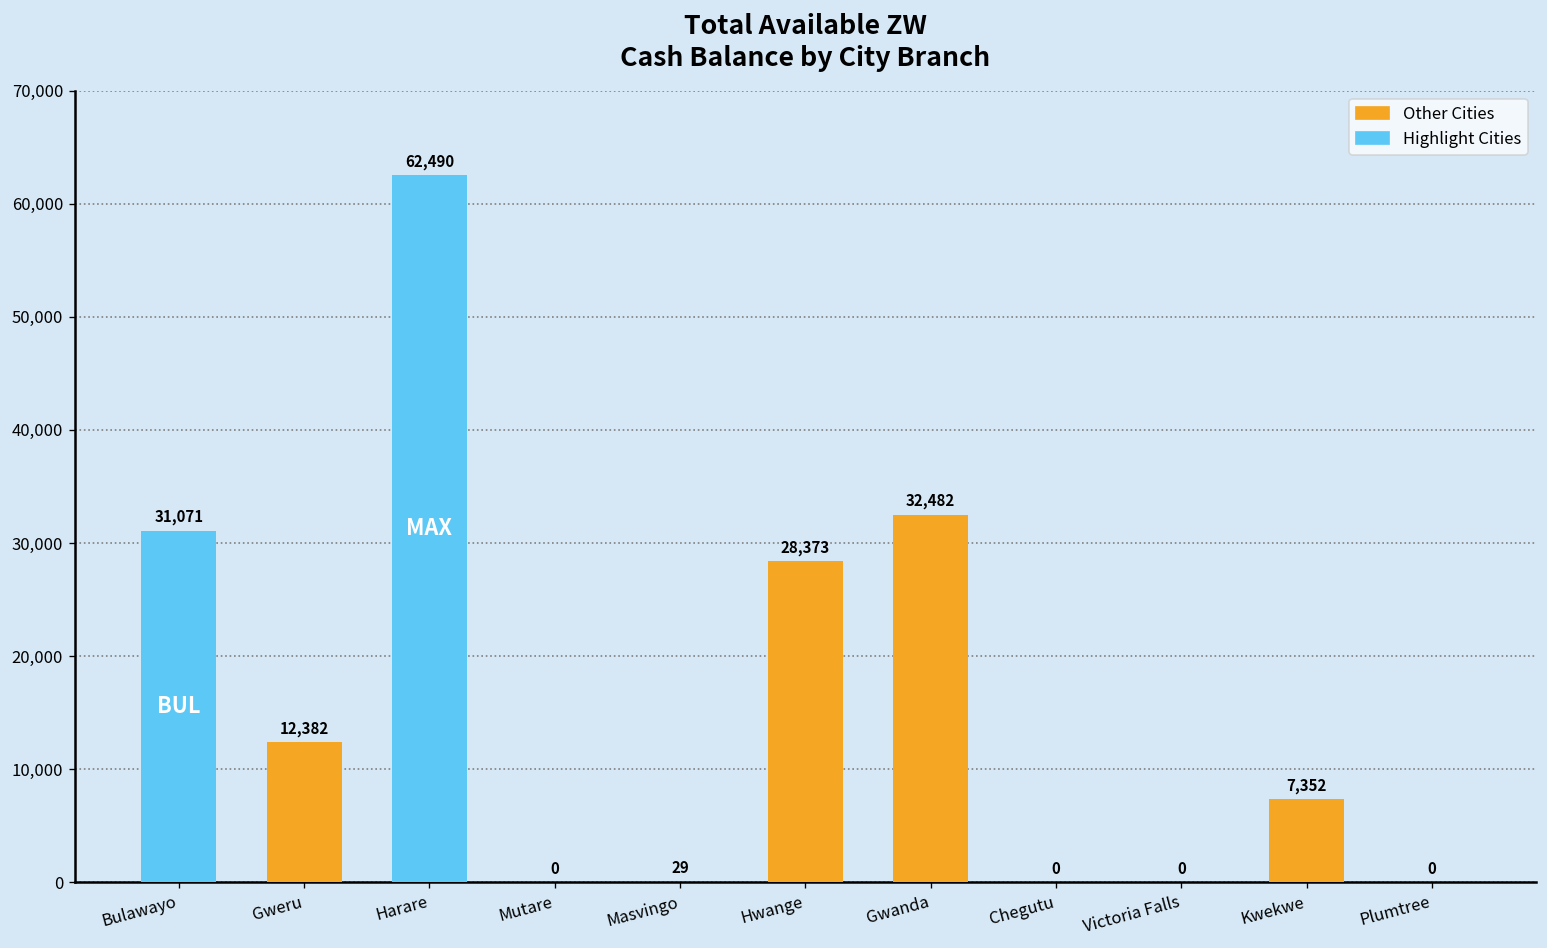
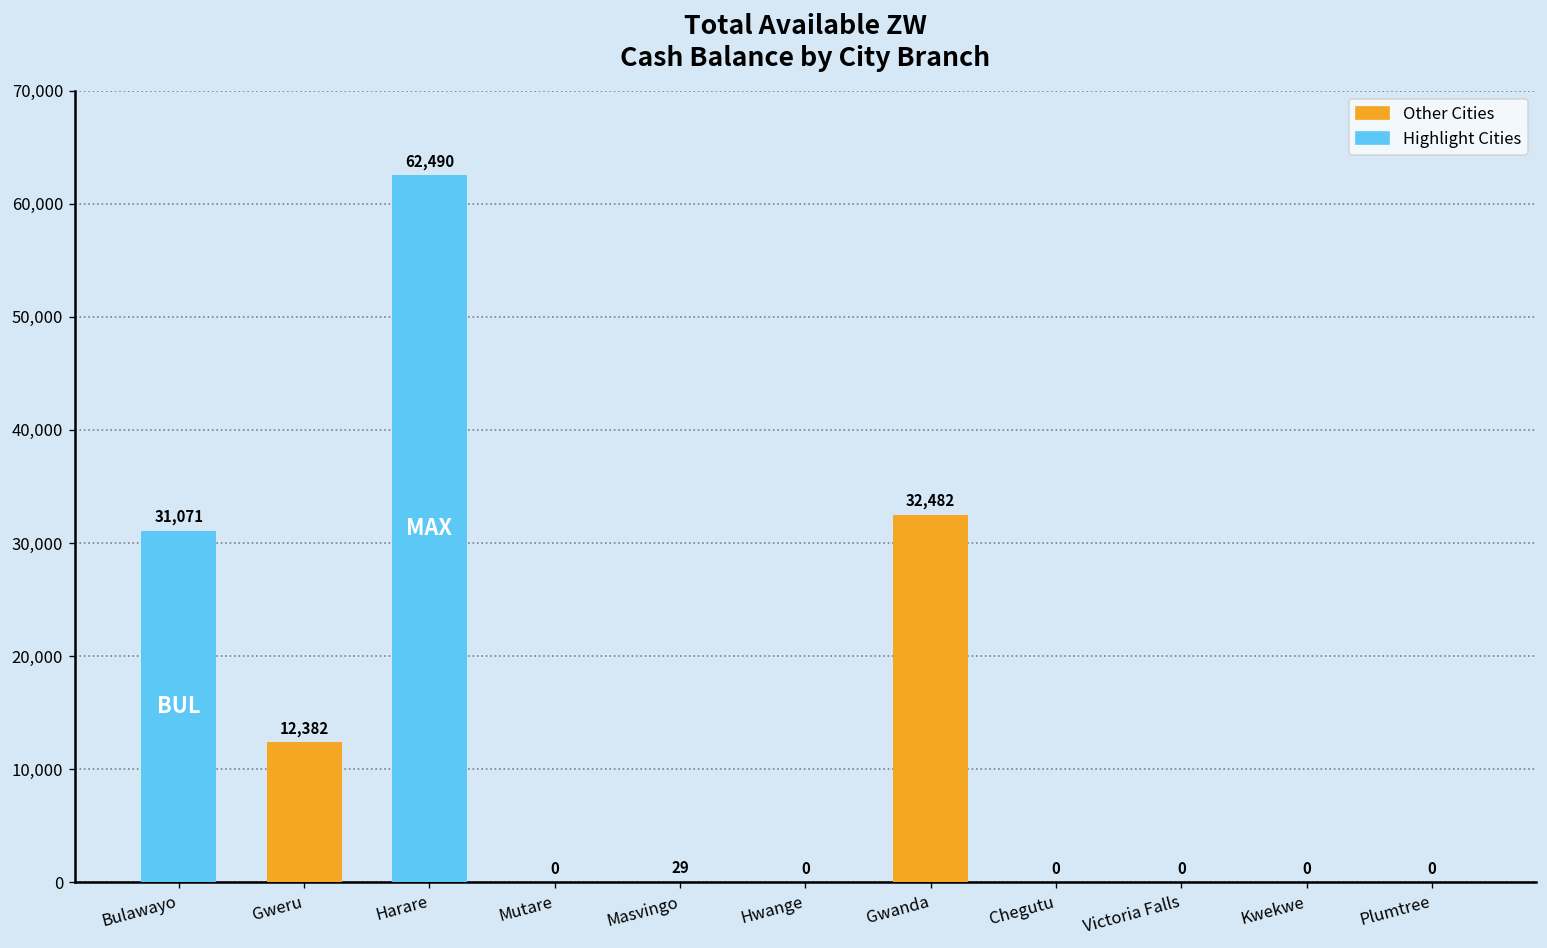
  {
    "Bulawayo": "31,071",
    "Gweru": "12,382",
    "Harare": "62,490",
    "Mutare": "0",
    "Masvingo": "29",
-   "Hwange": "28,373",
+   "Hwange": "0",
    "Gwanda": "32,482",
    "Chegutu": "0",
    "Victoria Falls": "0",
-   "Kwekwe": "7,352",
+   "Kwekwe": "0",
    "Plumtree": "0"
  }
